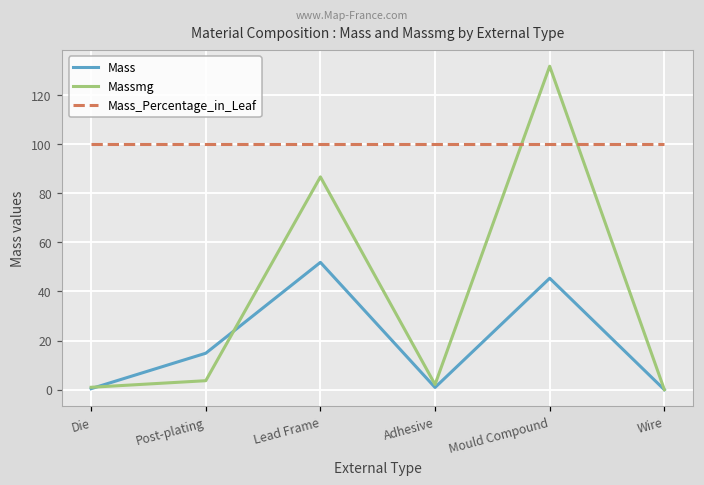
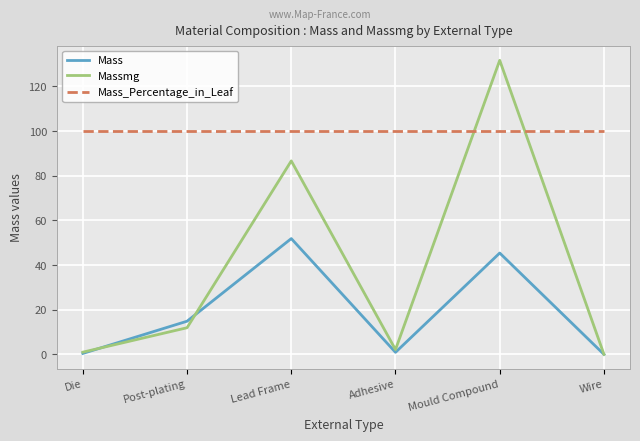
  {
    "Mass": {
      "Post-plating": 15,
      "Lead Frame": 52,
      "Adhesive": 1,
      "Mould Compound": 45
    },
    "Massmg": {
-     "Post-plating": 4,
+     "Post-plating": 12,
      "Lead Frame": 87,
      "Adhesive": 2,
      "Mould Compound": 132
    },
    "Mass_Percentage_in_Leaf": {
      "Die": 100,
      "Post-plating": 100,
      "Lead Frame": 100,
      "Adhesive": 100,
      "Mould Compound": 100,
      "Wire": 100
    }
  }
